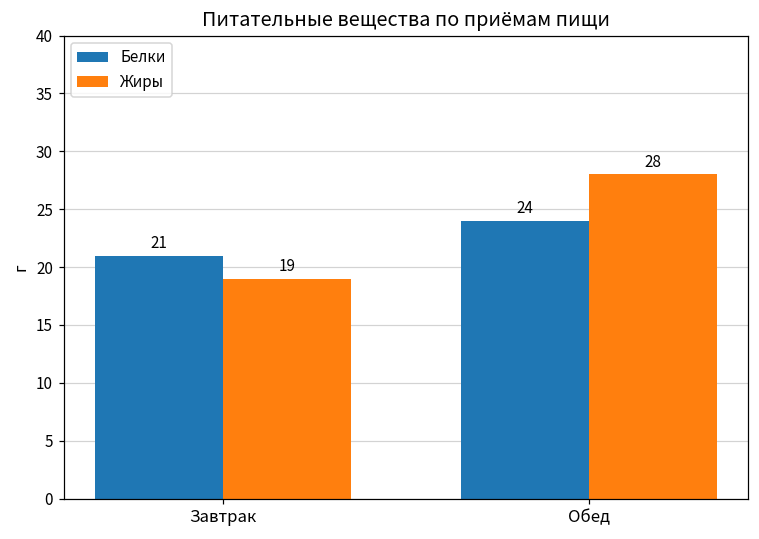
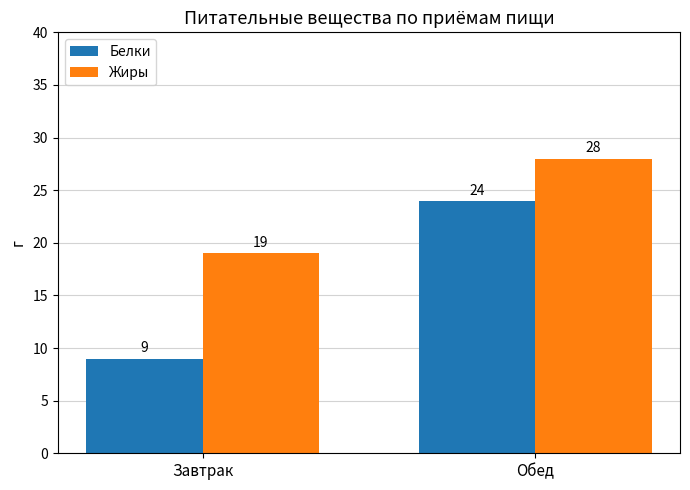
  {
    "Белки": {
-     "Завтрак": 21,
+     "Завтрак": 9,
      "Обед": 24
    },
    "Жиры": {
      "Завтрак": 19,
      "Обед": 28
    }
  }
